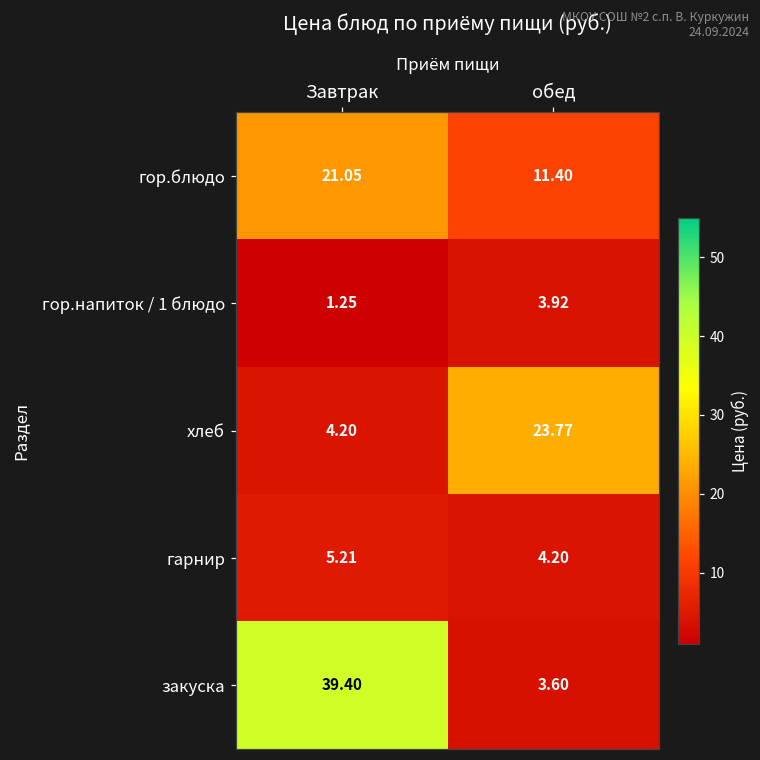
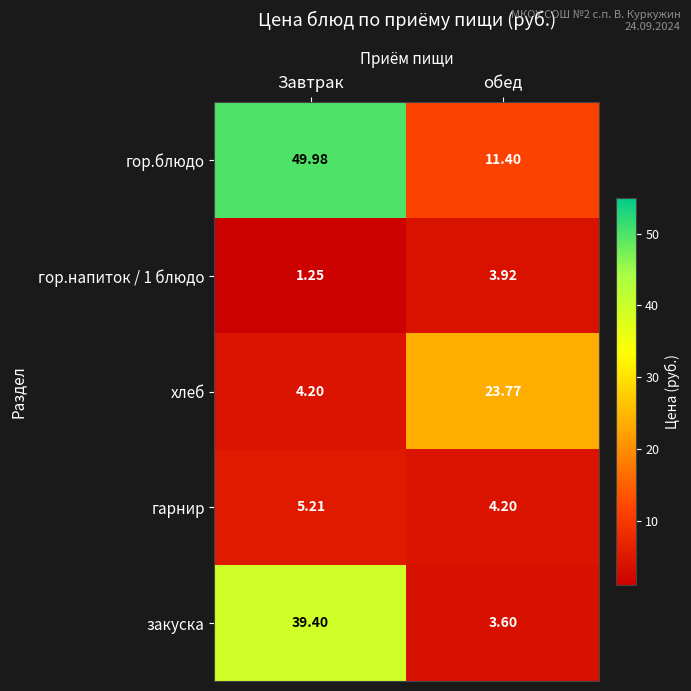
  {
    "гор.блюдо": {
-     "Завтрак": 21.05,
+     "Завтрак": 49.98,
      "обед": 11.40
    },
    "гор.напиток / 1 блюдо": {
      "Завтрак": 1.25,
      "обед": 3.92
    },
    "хлеб": {
      "Завтрак": 4.20,
      "обед": 23.77
    },
    "гарнир": {
      "Завтрак": 5.21,
      "обед": 4.20
    },
    "закуска": {
      "Завтрак": 39.40,
      "обед": 3.60
    }
  }
